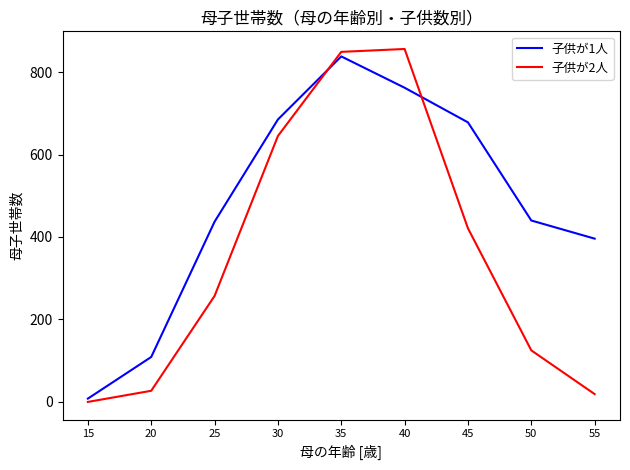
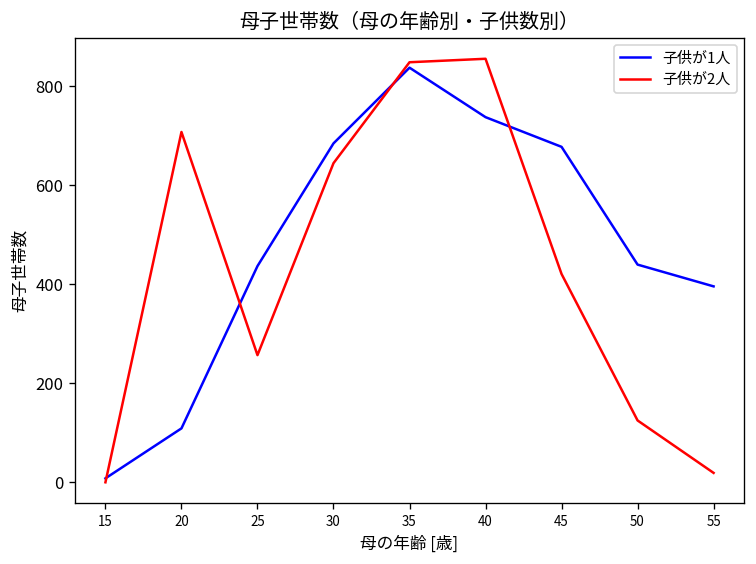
  {
    "子供が1人": {
      "15": 10,
      "20": 110,
      "25": 440,
      "30": 690,
      "35": 840,
-     "40": 760,
+     "40": 740,
      "45": 680,
      "50": 440,
      "55": 400
    },
    "子供が2人": {
      "15": 0,
-     "20": 30,
+     "20": 710,
      "25": 260,
      "30": 650,
      "35": 850,
      "40": 860,
      "45": 420,
      "50": 130,
      "55": 20
    }
  }
